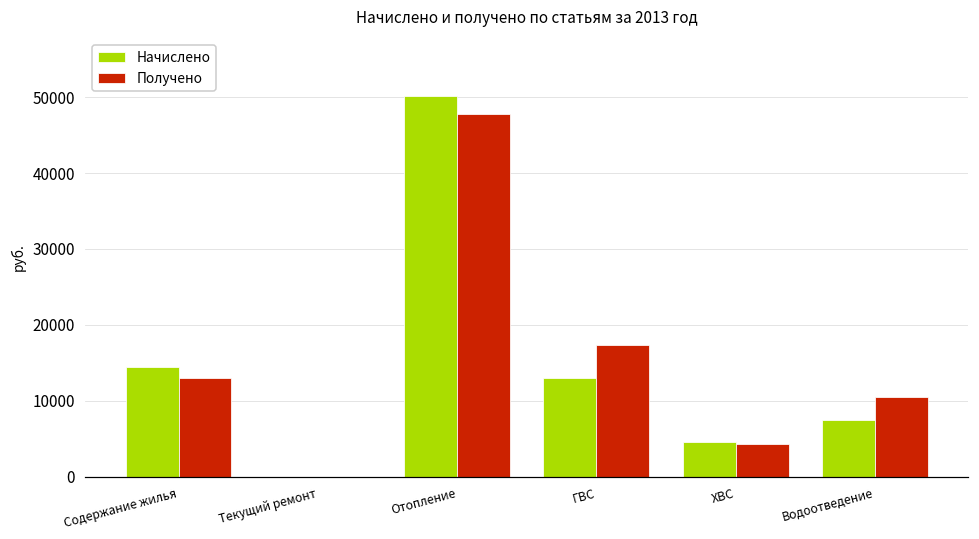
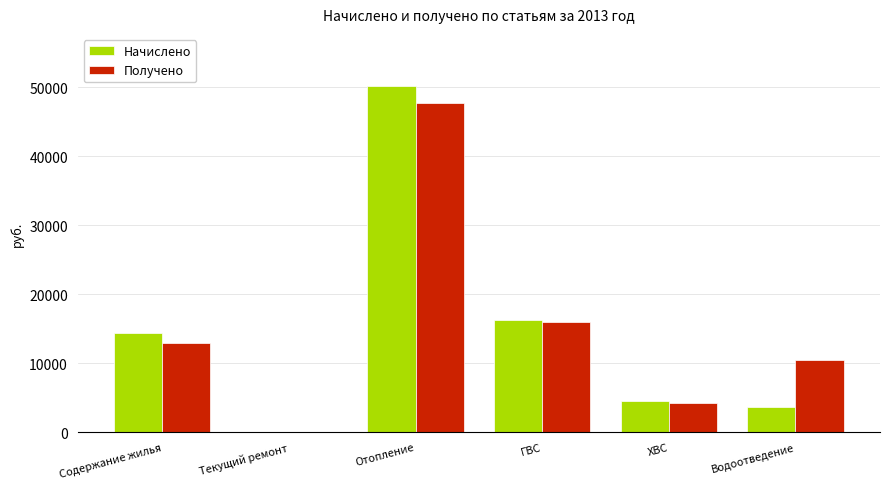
  {
    "Начислено": {
      "Содержание жилья": 14000,
      "Текущий ремонт": 0,
      "Отопление": 50000,
-     "ГВС": 13000,
+     "ГВС": 16000,
      "ХВС": 5000,
-     "Водоотведение": 7000
+     "Водоотведение": 4000
    },
    "Получено": {
      "Содержание жилья": 13000,
      "Текущий ремонт": 0,
      "Отопление": 48000,
-     "ГВС": 17000,
+     "ГВС": 16000,
      "ХВС": 4000,
      "Водоотведение": 11000
    }
  }
